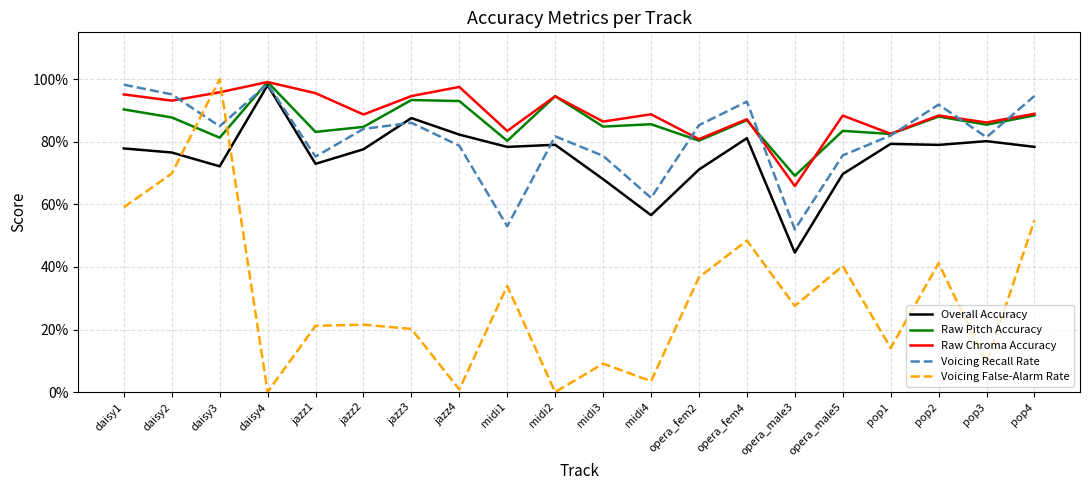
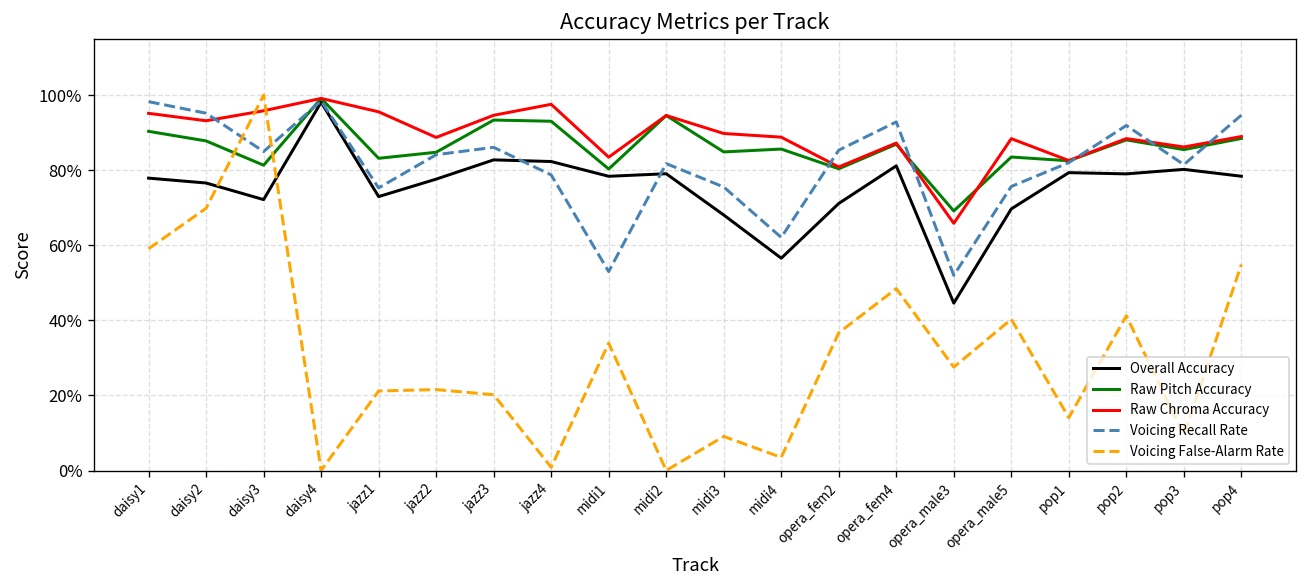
  {
    "Overall Accuracy": {
      "daisy1": "78%",
      "daisy2": "77%",
      "daisy3": "72%",
      "jazz1": "73%",
      "jazz2": "78%",
-     "jazz3": "88%",
+     "jazz3": "83%",
      "jazz4": "82%",
      "midi1": "78%",
      "midi2": "79%",
      "midi3": "68%",
      "midi4": "57%",
      "opera_fem2": "71%",
      "opera_fem4": "81%",
      "opera_male3": "45%",
      "opera_male5": "70%",
      "pop1": "79%",
      "pop2": "79%",
      "pop3": "80%",
      "pop4": "78%"
    },
    "Raw Pitch Accuracy": {
      "daisy1": "90%",
      "daisy2": "88%",
      "daisy3": "81%",
      "jazz1": "83%",
      "jazz3": "93%",
      "jazz4": "93%",
      "midi1": "80%",
      "midi3": "85%",
      "midi4": "86%",
      "opera_male3": "69%",
      "opera_male5": "84%"
    },
    "Raw Chroma Accuracy": {
      "daisy1": "95%",
      "daisy2": "93%",
      "daisy3": "96%",
      "jazz1": "96%",
      "jazz2": "89%",
      "jazz3": "95%",
      "jazz4": "98%",
      "midi1": "83%",
-     "midi3": "86%",
+     "midi3": "90%",
      "midi4": "89%",
      "opera_male3": "66%",
      "opera_male5": "88%"
    },
    "Voicing Recall Rate": {
      "daisy1": "98%",
      "daisy2": "95%",
      "daisy3": "85%",
      "jazz1": "75%",
      "jazz3": "86%",
      "jazz4": "79%",
      "midi1": "53%",
      "midi2": "82%",
      "midi3": "76%",
      "midi4": "62%",
      "opera_fem2": "85%",
      "opera_fem4": "93%",
      "opera_male3": "52%",
      "opera_male5": "76%",
      "pop2": "92%",
      "pop3": "81%",
      "pop4": "95%"
    },
    "Voicing False-Alarm Rate": {
      "daisy1": "59%",
      "daisy2": "70%",
      "daisy3": "100%",
      "daisy4": "0%",
      "jazz1": "21%",
      "jazz2": "22%",
      "jazz3": "20%",
      "jazz4": "1%",
      "midi1": "34%",
      "midi2": "0%",
      "midi3": "9%",
      "midi4": "4%",
      "opera_fem2": "37%",
      "opera_fem4": "48%",
      "opera_male3": "28%",
      "opera_male5": "40%",
      "pop1": "14%",
      "pop2": "41%",
      "pop4": "55%"
    }
  }
